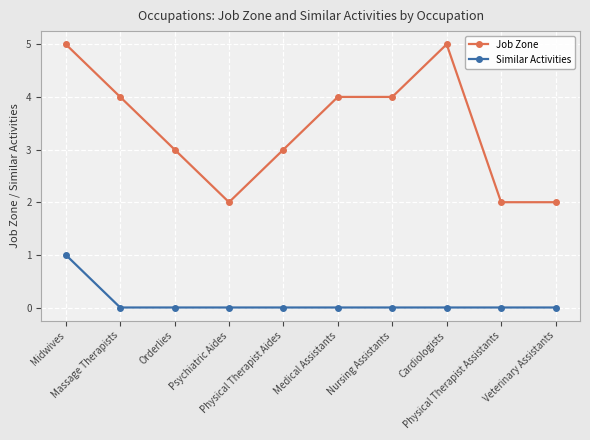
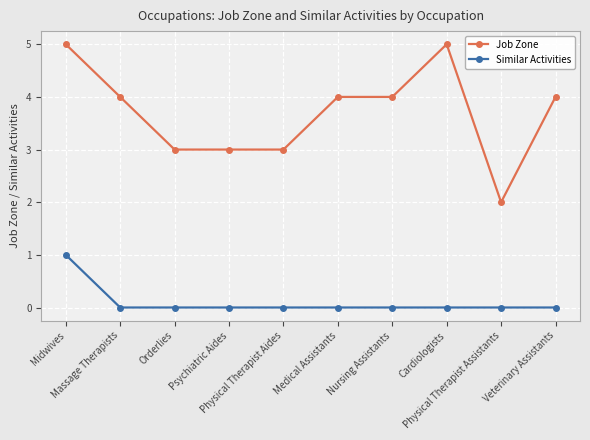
  {
    "Job Zone": {
      "Midwives": 5,
      "Massage Therapists": 4,
      "Orderlies": 3,
-     "Psychiatric Aides": 2,
+     "Psychiatric Aides": 3,
      "Physical Therapist Aides": 3,
      "Medical Assistants": 4,
      "Nursing Assistants": 4,
      "Cardiologists": 5,
      "Physical Therapist Assistants": 2,
-     "Veterinary Assistants": 2
+     "Veterinary Assistants": 4
    },
    "Similar Activities": {
      "Midwives": 1,
      "Massage Therapists": 0,
      "Orderlies": 0,
      "Psychiatric Aides": 0,
      "Physical Therapist Aides": 0,
      "Medical Assistants": 0,
      "Nursing Assistants": 0,
      "Cardiologists": 0,
      "Physical Therapist Assistants": 0,
      "Veterinary Assistants": 0
    }
  }
